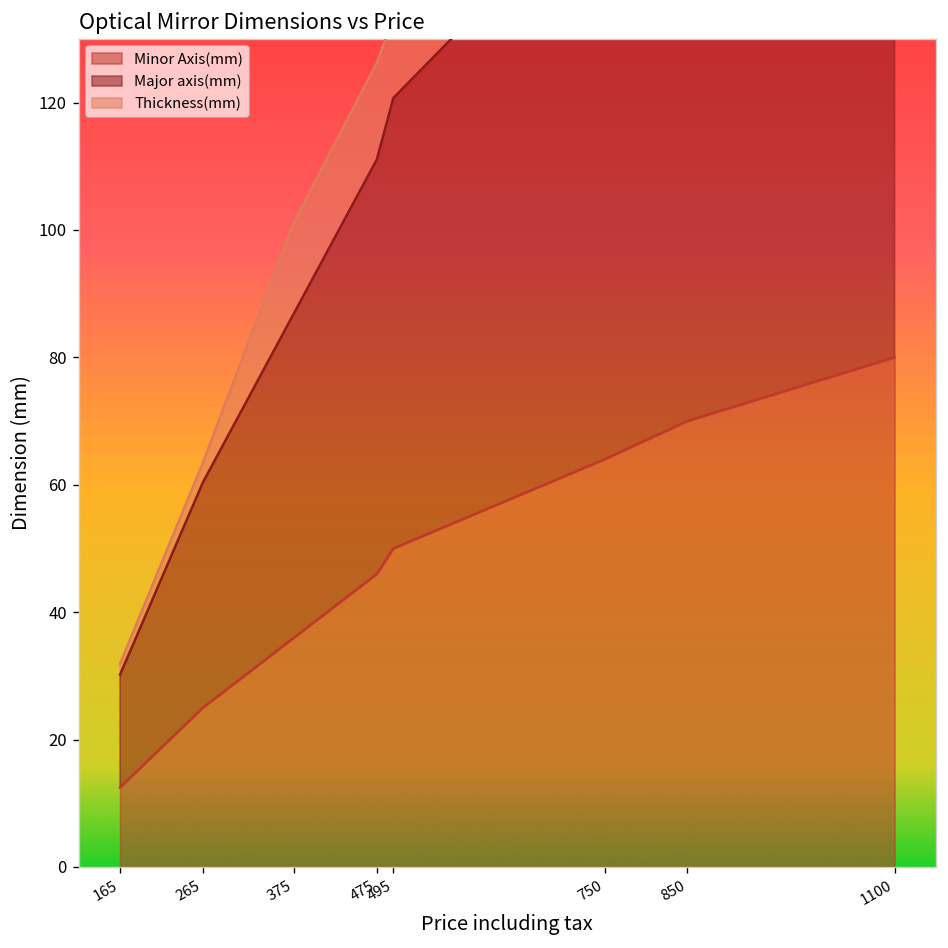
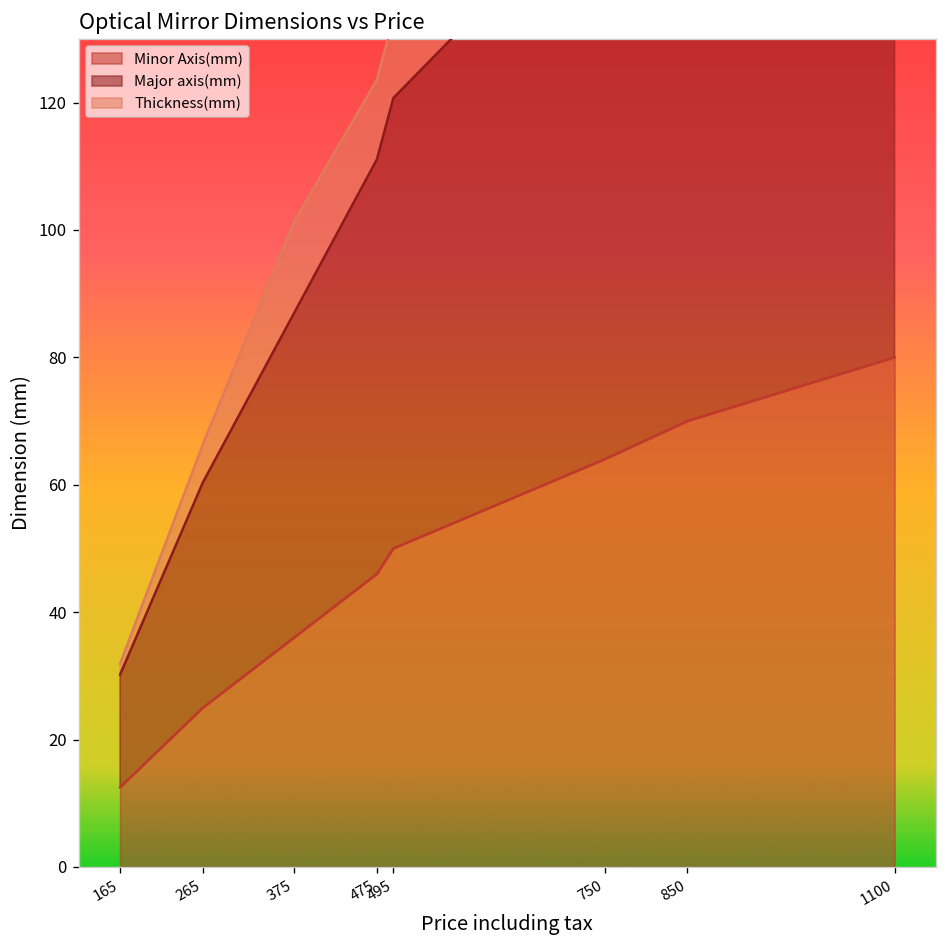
  {
    "Thickness(mm)": {
      "165": 2,
-     "265": 3,
+     "265": 6,
      "375": 14,
-     "475": 15
+     "475": 13
    }
  }
